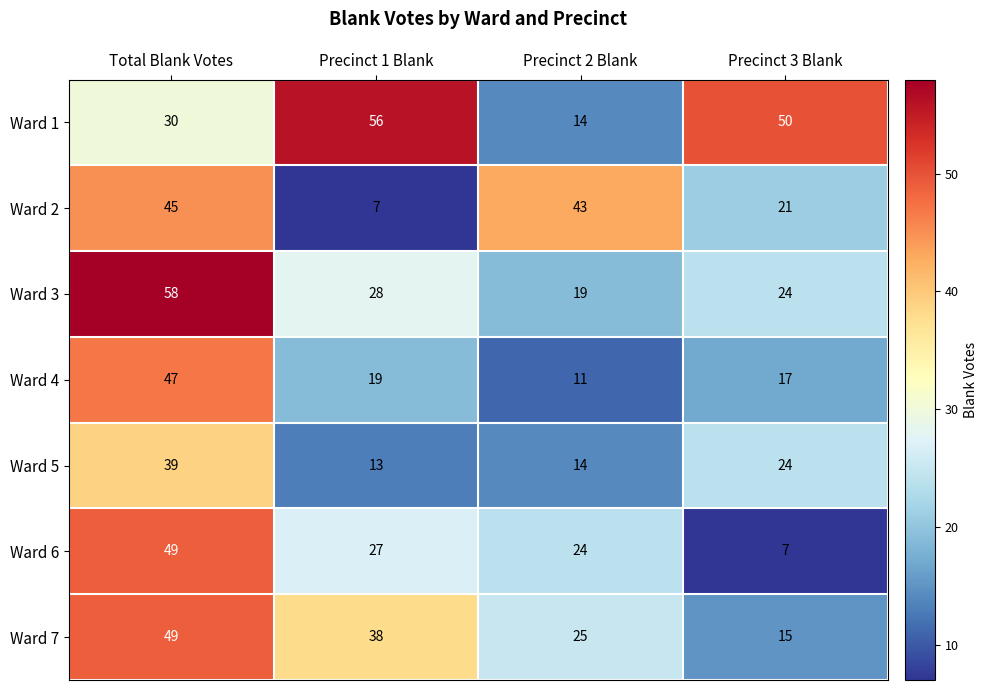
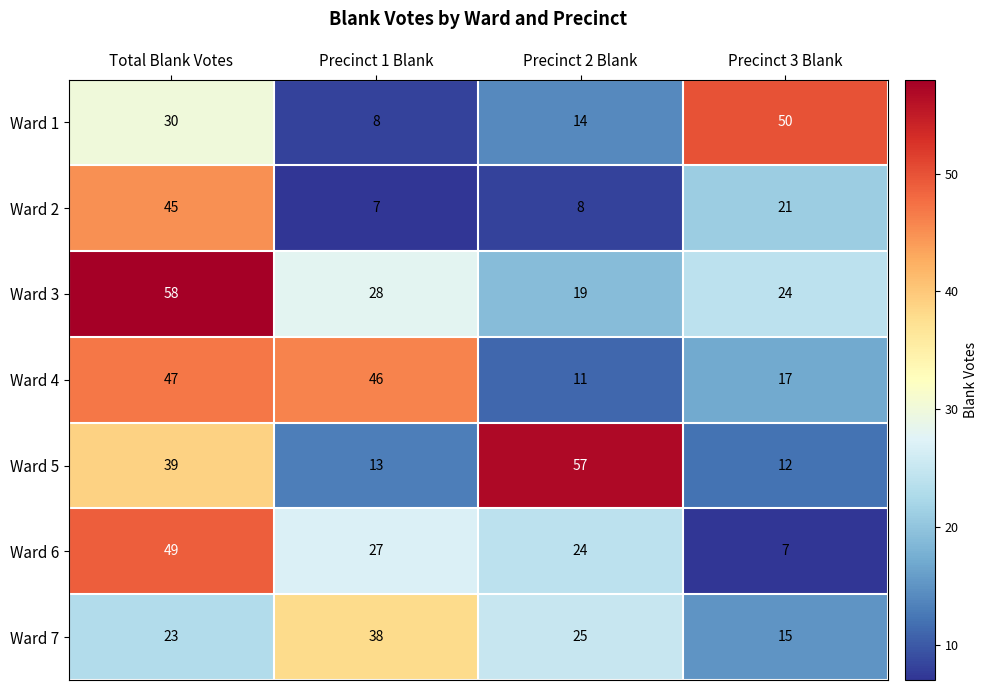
  {
    "Ward 1": {
      "Total Blank Votes": 30,
-     "Precinct 1 Blank": 56,
+     "Precinct 1 Blank": 8,
      "Precinct 2 Blank": 14,
      "Precinct 3 Blank": 50
    },
    "Ward 2": {
      "Total Blank Votes": 45,
      "Precinct 1 Blank": 7,
-     "Precinct 2 Blank": 43,
+     "Precinct 2 Blank": 8,
      "Precinct 3 Blank": 21
    },
    "Ward 3": {
      "Total Blank Votes": 58,
      "Precinct 1 Blank": 28,
      "Precinct 2 Blank": 19,
      "Precinct 3 Blank": 24
    },
    "Ward 4": {
      "Total Blank Votes": 47,
-     "Precinct 1 Blank": 19,
+     "Precinct 1 Blank": 46,
      "Precinct 2 Blank": 11,
      "Precinct 3 Blank": 17
    },
    "Ward 5": {
      "Total Blank Votes": 39,
      "Precinct 1 Blank": 13,
-     "Precinct 2 Blank": 14,
-     "Precinct 3 Blank": 24
+     "Precinct 2 Blank": 57,
+     "Precinct 3 Blank": 12
    },
    "Ward 6": {
      "Total Blank Votes": 49,
      "Precinct 1 Blank": 27,
      "Precinct 2 Blank": 24,
      "Precinct 3 Blank": 7
    },
    "Ward 7": {
-     "Total Blank Votes": 49,
+     "Total Blank Votes": 23,
      "Precinct 1 Blank": 38,
      "Precinct 2 Blank": 25,
      "Precinct 3 Blank": 15
    }
  }
